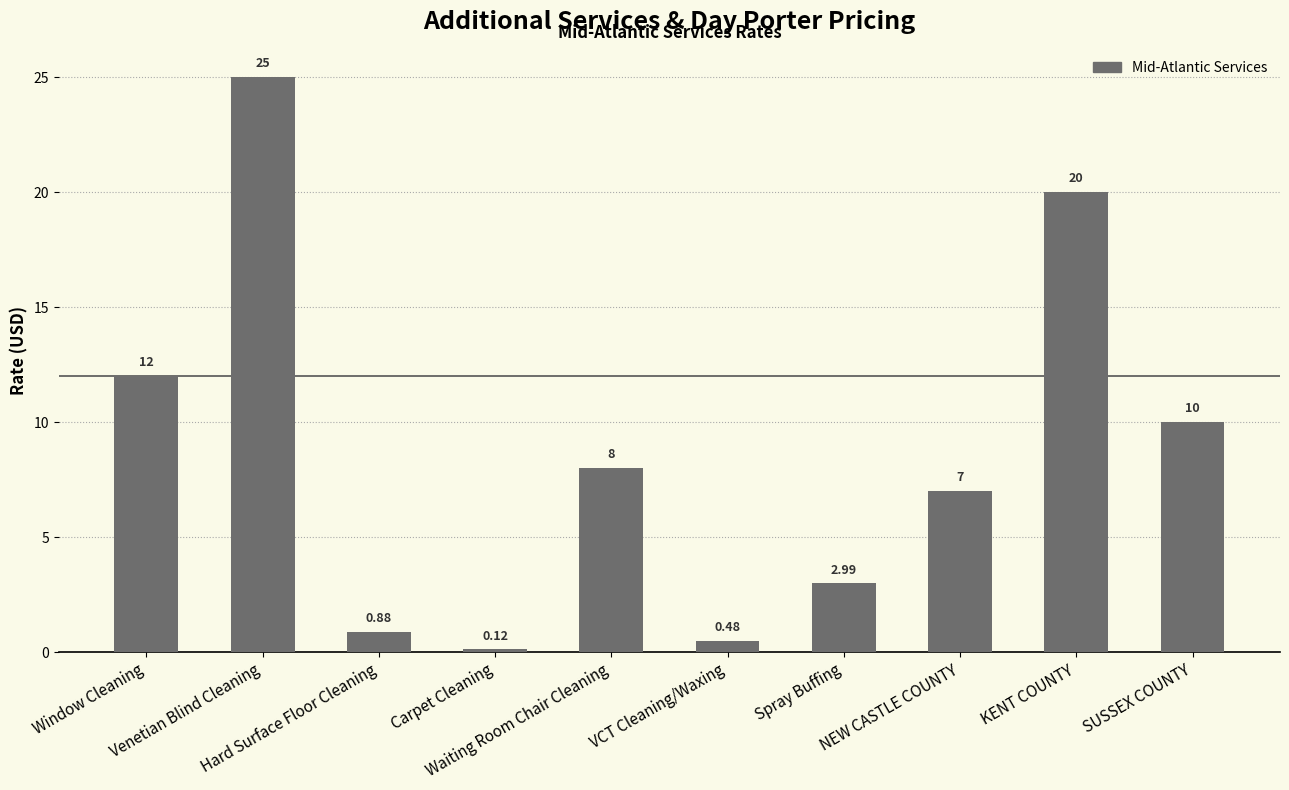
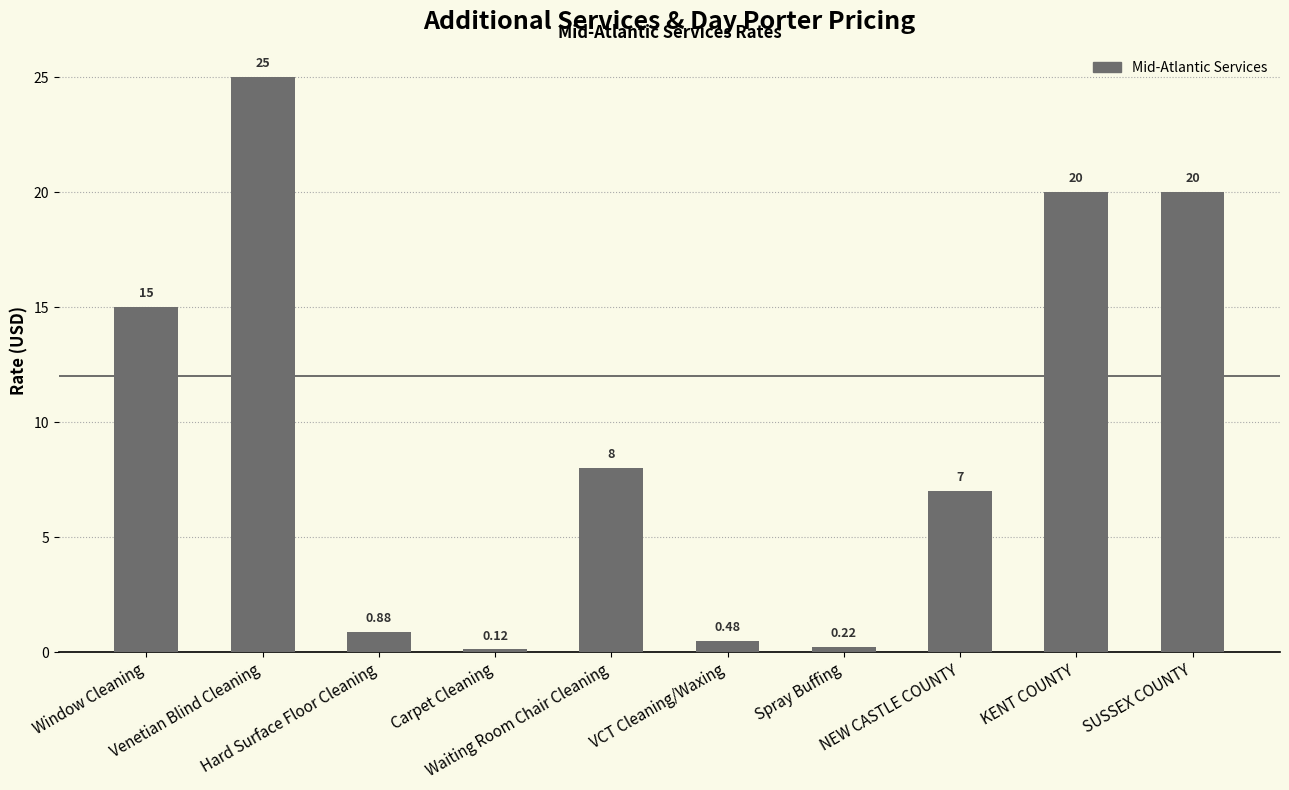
  {
-   "Window Cleaning": 12,
+   "Window Cleaning": 15,
    "Venetian Blind Cleaning": 25,
    "Hard Surface Floor Cleaning": 0.88,
    "Carpet Cleaning": 0.12,
    "Waiting Room Chair Cleaning": 8,
    "VCT Cleaning/Waxing": 0.48,
-   "Spray Buffing": 2.99,
+   "Spray Buffing": 0.22,
    "NEW CASTLE COUNTY": 7,
    "KENT COUNTY": 20,
-   "SUSSEX COUNTY": 10
+   "SUSSEX COUNTY": 20
  }
